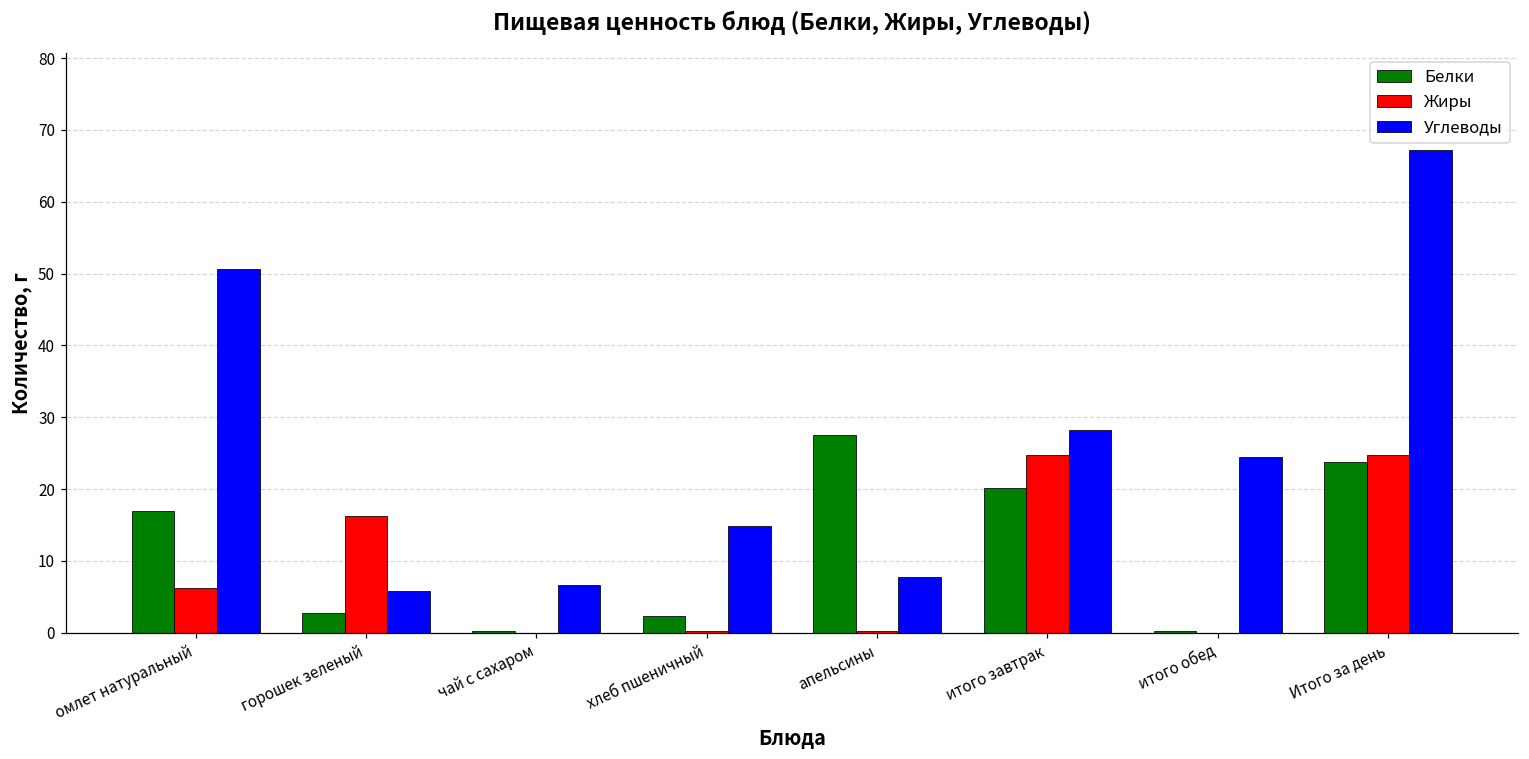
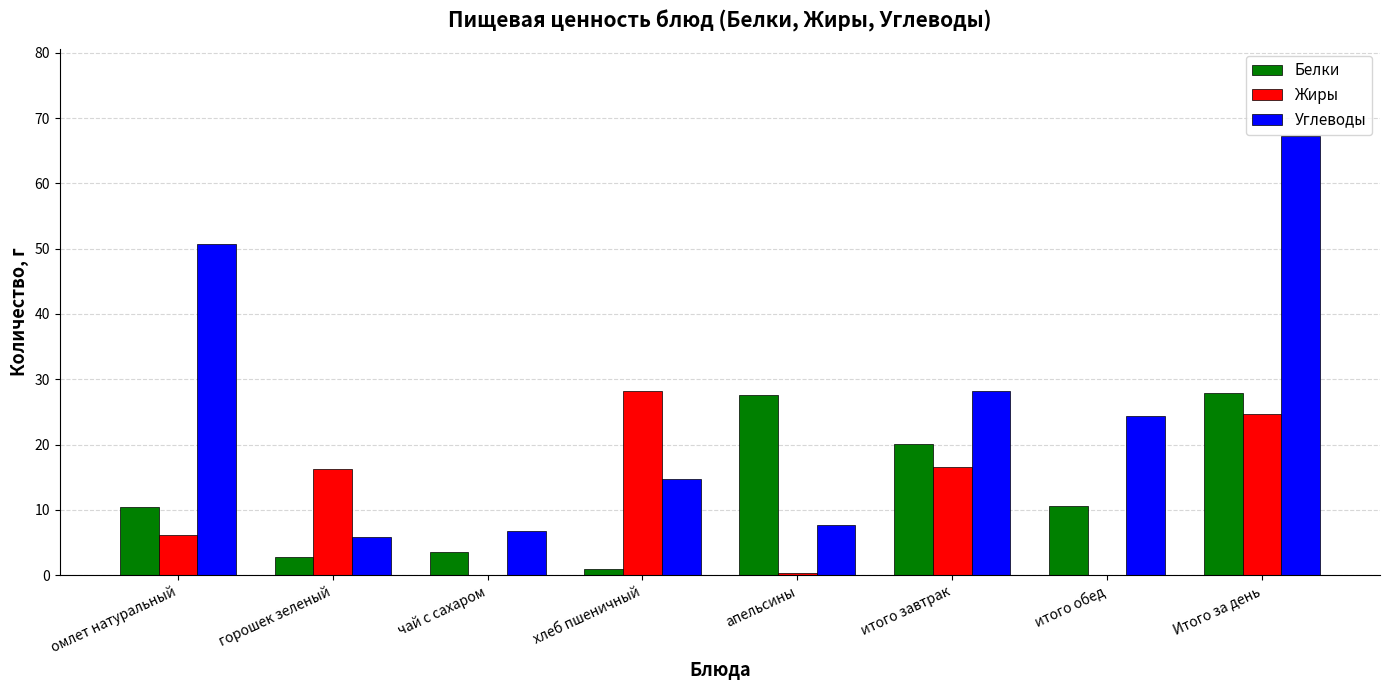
  {
    "Белки": {
-     "омлет натуральный": 17,
+     "омлет натуральный": 11,
      "горошек зеленый": 3,
-     "чай с сахаром": 0,
-     "хлеб пшеничный": 2,
+     "чай с сахаром": 4,
+     "хлеб пшеничный": 1,
      "апельсины": 28,
      "итого завтрак": 20,
-     "итого обед": 0,
-     "Итого за день": 24
+     "итого обед": 11,
+     "Итого за день": 28
    },
    "Жиры": {
      "омлет натуральный": 6,
      "горошек зеленый": 16,
      "чай с сахаром": 0,
-     "хлеб пшеничный": 0,
-     "итого завтрак": 25,
+     "хлеб пшеничный": 28,
+     "итого завтрак": 17,
      "итого обед": 0,
      "Итого за день": 25
    },
    "Углеводы": {
      "омлет натуральный": 51,
      "горошек зеленый": 6,
      "чай с сахаром": 7,
      "хлеб пшеничный": 15,
      "апельсины": 8,
      "итого завтрак": 28,
      "итого обед": 24,
      "Итого за день": 67
    }
  }
